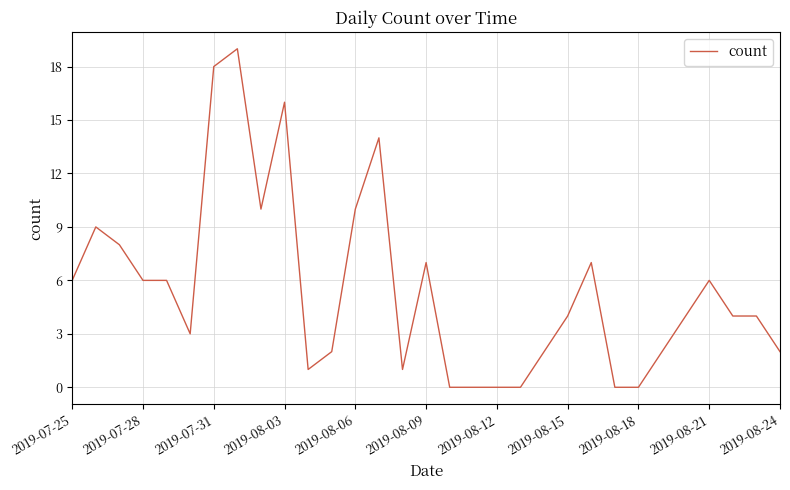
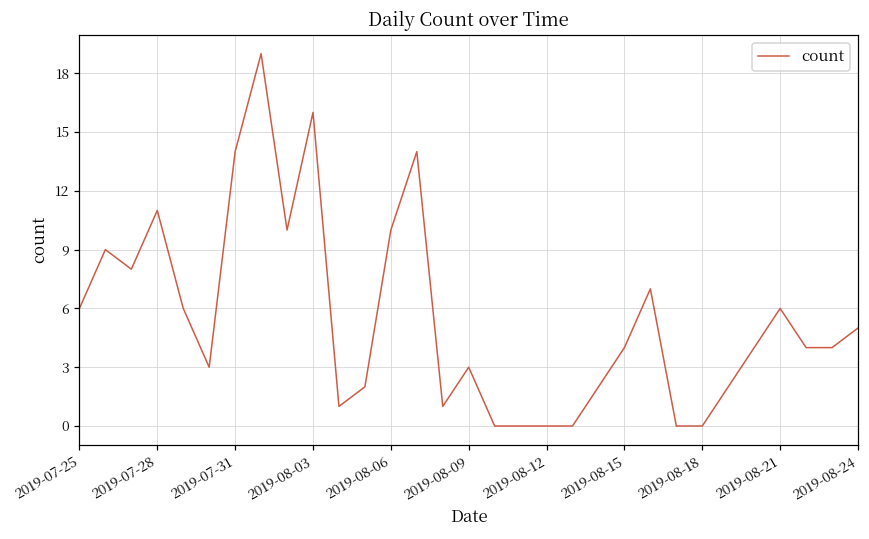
  {
    "2019-07-25": 6,
-   "2019-07-28": 6,
-   "2019-07-31": 18,
+   "2019-07-28": 11,
+   "2019-07-31": 14,
    "2019-08-03": 16,
    "2019-08-06": 10,
-   "2019-08-09": 7,
+   "2019-08-09": 3,
    "2019-08-12": 0,
    "2019-08-15": 4,
    "2019-08-18": 0,
    "2019-08-21": 6,
-   "2019-08-24": 2
+   "2019-08-24": 5
  }
